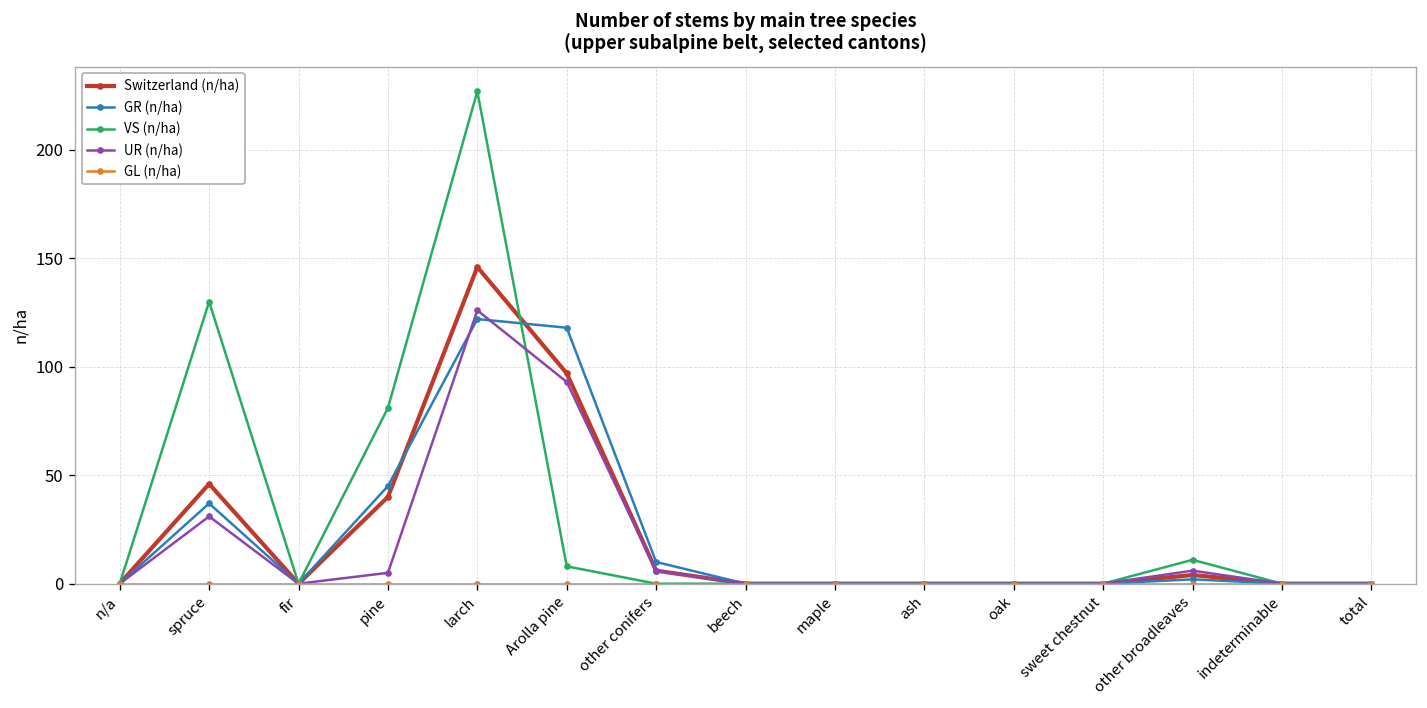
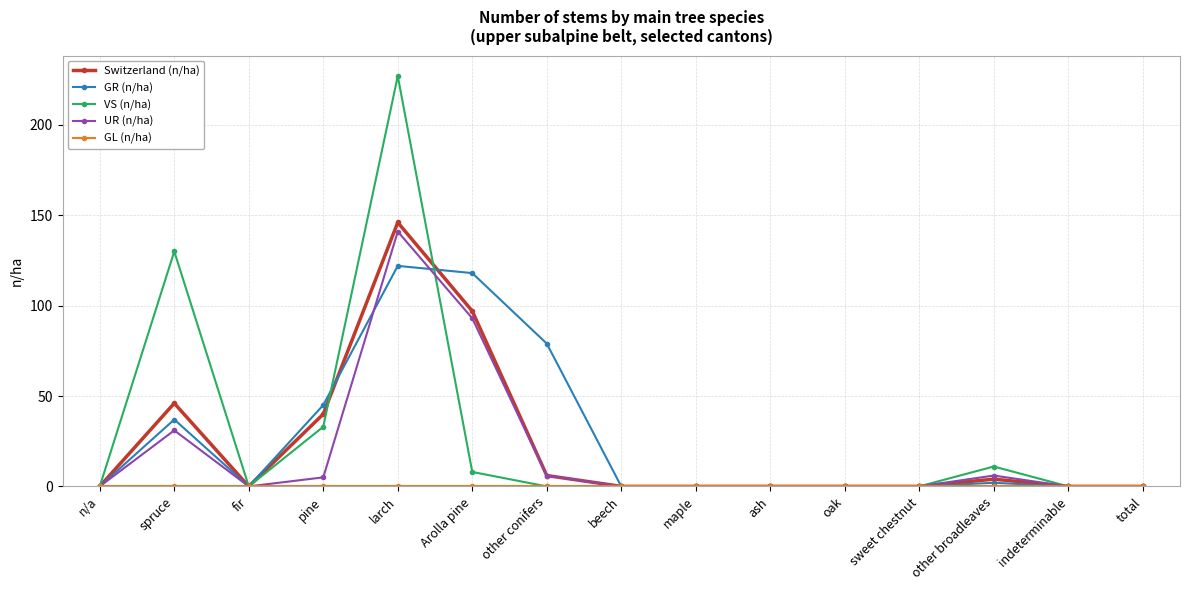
  {
    "Switzerland (n/ha)": {
      "spruce": 46,
      "pine": 40,
      "larch": 146,
      "Arolla pine": 97,
      "other broadleaves": 4
    },
    "GR (n/ha)": {
      "spruce": 37,
      "pine": 45,
      "larch": 122,
      "Arolla pine": 118,
-     "other conifers": 10,
+     "other conifers": 79,
      "other broadleaves": 2
    },
    "VS (n/ha)": {
      "spruce": 130,
-     "pine": 81,
+     "pine": 33,
      "larch": 227,
      "Arolla pine": 8,
      "other broadleaves": 11
    },
    "UR (n/ha)": {
      "spruce": 31,
      "pine": 5,
-     "larch": 126,
+     "larch": 141,
      "Arolla pine": 93,
      "other broadleaves": 6
    },
    "GL (n/ha)": {
      "spruce": 0,
      "pine": 0,
      "larch": 0,
      "Arolla pine": 0,
      "other broadleaves": 0
    }
  }
